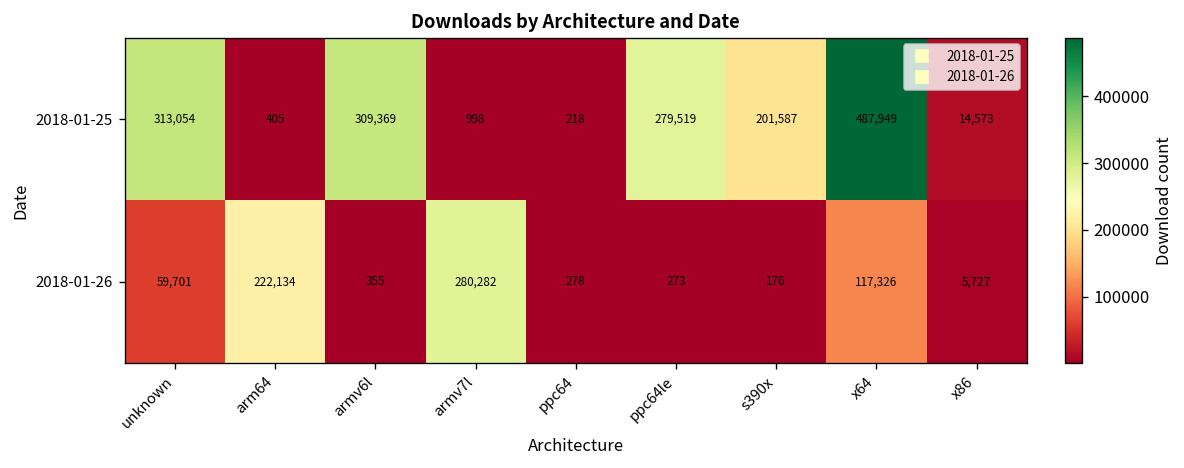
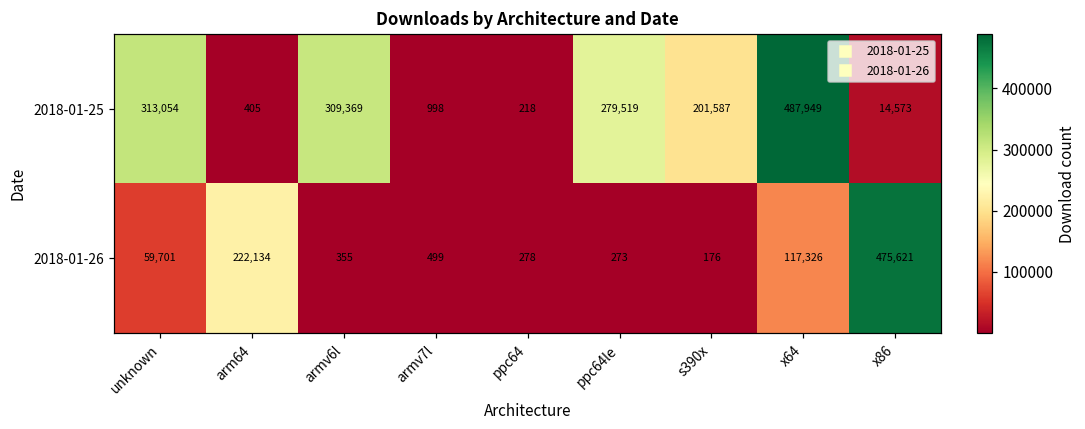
  {
    "2018-01-25": {
      "unknown": "313,054",
      "arm64": "405",
      "armv6l": "309,369",
      "armv7l": "998",
      "ppc64": "218",
      "ppc64le": "279,519",
      "s390x": "201,587",
      "x64": "487,949",
      "x86": "14,573"
    },
    "2018-01-26": {
      "unknown": "59,701",
      "arm64": "222,134",
      "armv6l": "355",
-     "armv7l": "280,282",
+     "armv7l": "499",
      "ppc64": "278",
      "ppc64le": "273",
      "s390x": "176",
      "x64": "117,326",
-     "x86": "5,727"
+     "x86": "475,621"
    }
  }
